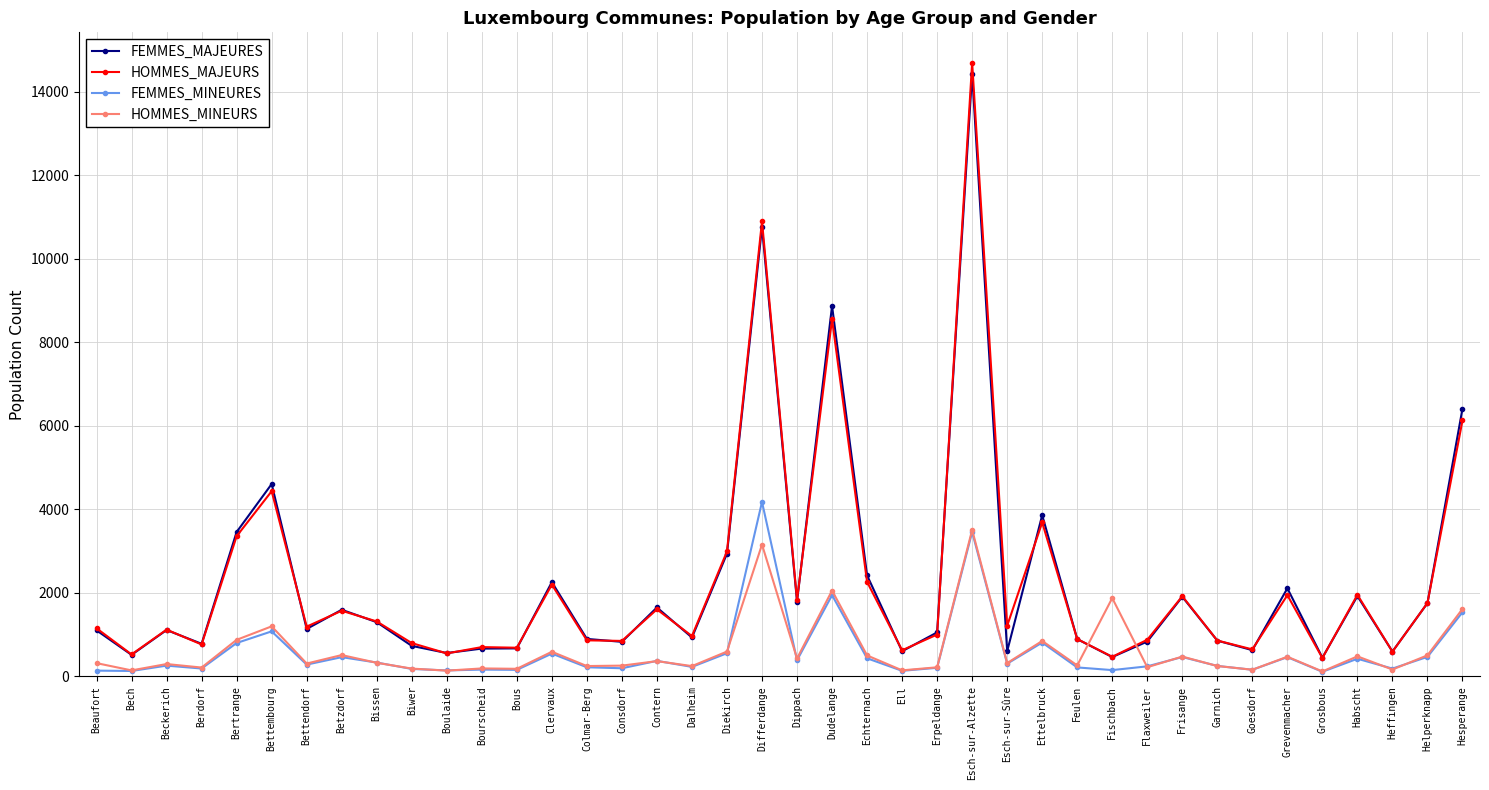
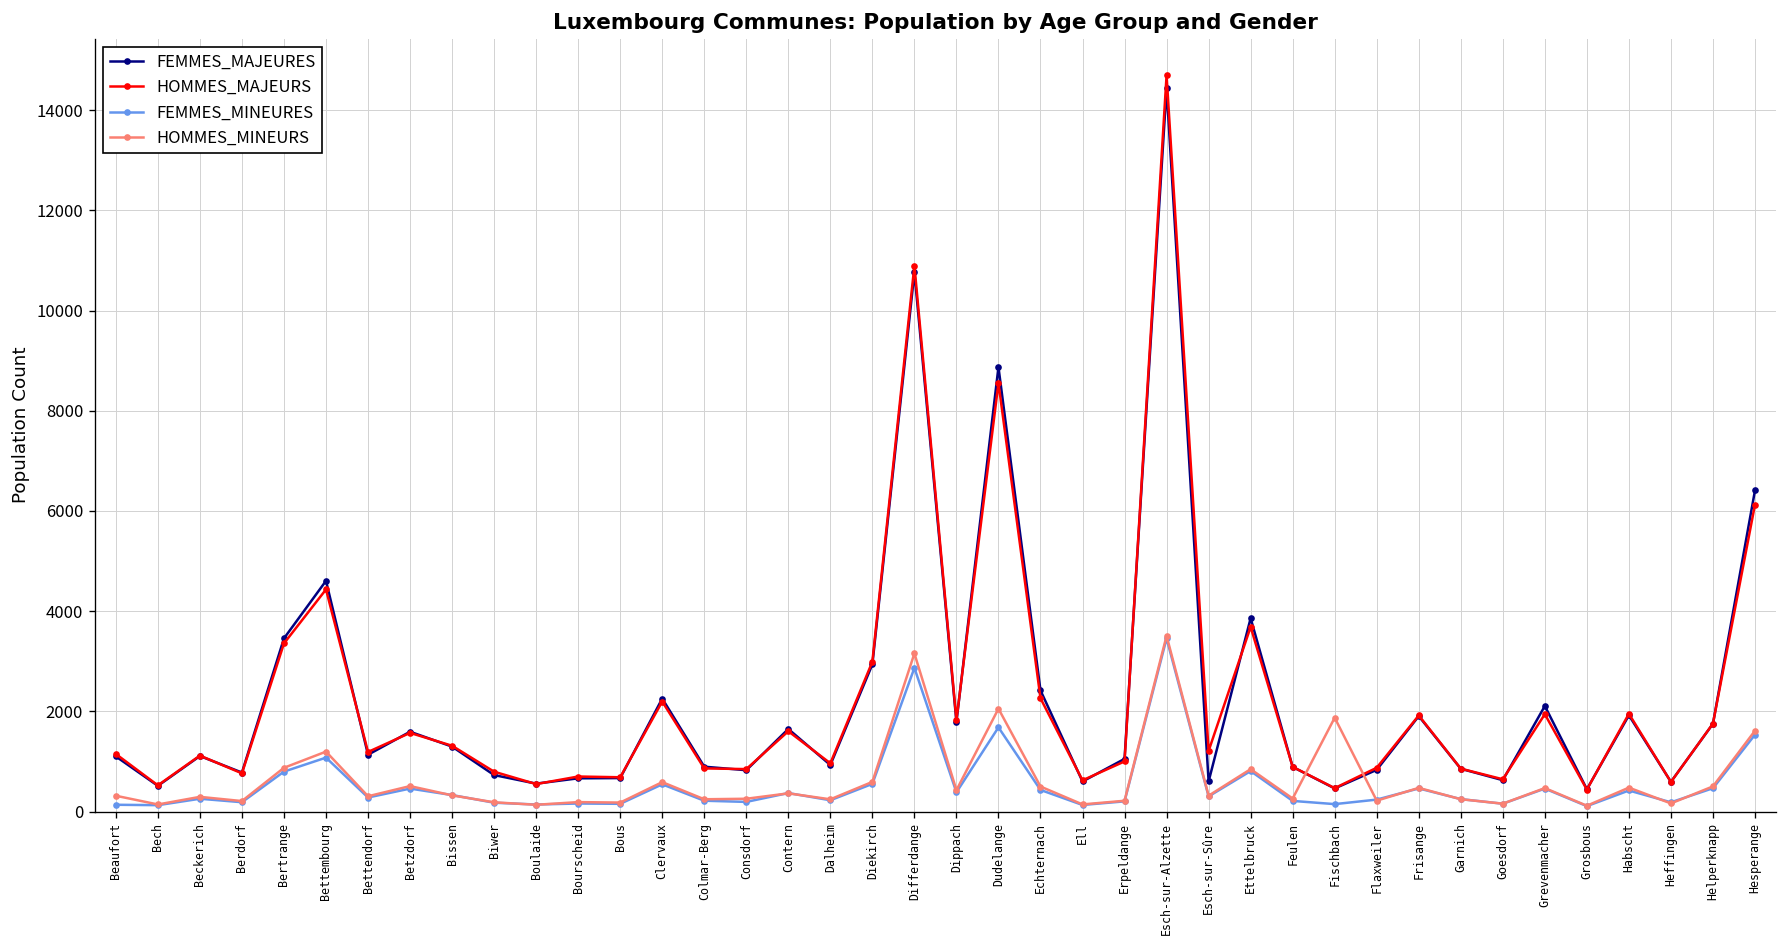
  {
    "FEMMES_MAJEURES": {
      "Bertrange": 3500,
      "Bettembourg": 4600,
      "Biwer": 700,
      "Differdange": 10800,
      "Dudelange": 8900,
      "Echternach": 2400,
      "Esch-sur-Alzette": 14400,
      "Esch-sur-Sûre": 600,
      "Ettelbruck": 3900,
      "Grevenmacher": 2100,
      "Hesperange": 6400
    },
    "HOMMES_MAJEURS": {
      "Bertrange": 3400,
      "Bettembourg": 4400,
      "Biwer": 800,
      "Differdange": 10900,
      "Dudelange": 8600,
      "Echternach": 2300,
      "Esch-sur-Alzette": 14700,
      "Esch-sur-Sûre": 1200,
      "Ettelbruck": 3700,
      "Grevenmacher": 1900,
      "Hesperange": 6100
    },
    "FEMMES_MINEURES": {
      "Beaufort": 100,
      "Bertrange": 800,
      "Bettembourg": 1100,
      "Consdorf": 200,
-     "Differdange": 4200,
-     "Dudelange": 1900,
+     "Differdange": 2900,
+     "Dudelange": 1700,
      "Echternach": 400,
      "Fischbach": 100,
      "Hesperange": 1500
    },
    "HOMMES_MINEURS": {
      "Beaufort": 300,
      "Bertrange": 900,
      "Bettembourg": 1200,
      "Consdorf": 300,
      "Differdange": 3200,
      "Dudelange": 2100,
      "Echternach": 500,
      "Fischbach": 1900,
      "Hesperange": 1600
    }
  }
